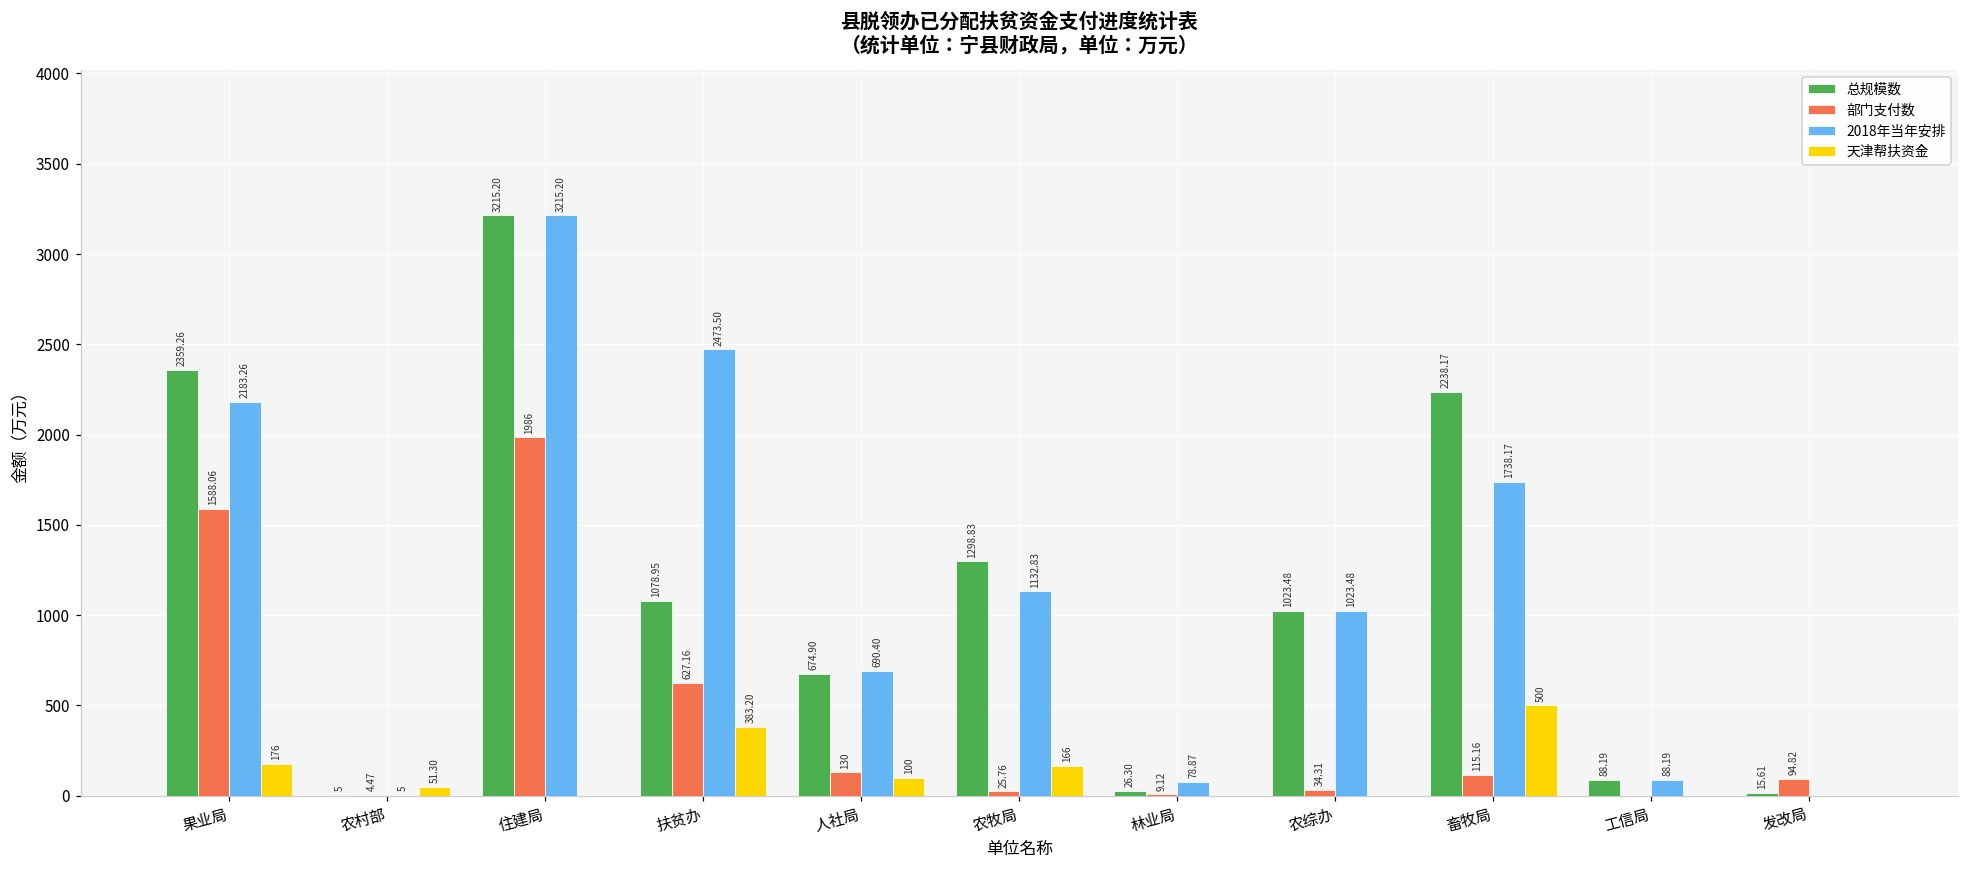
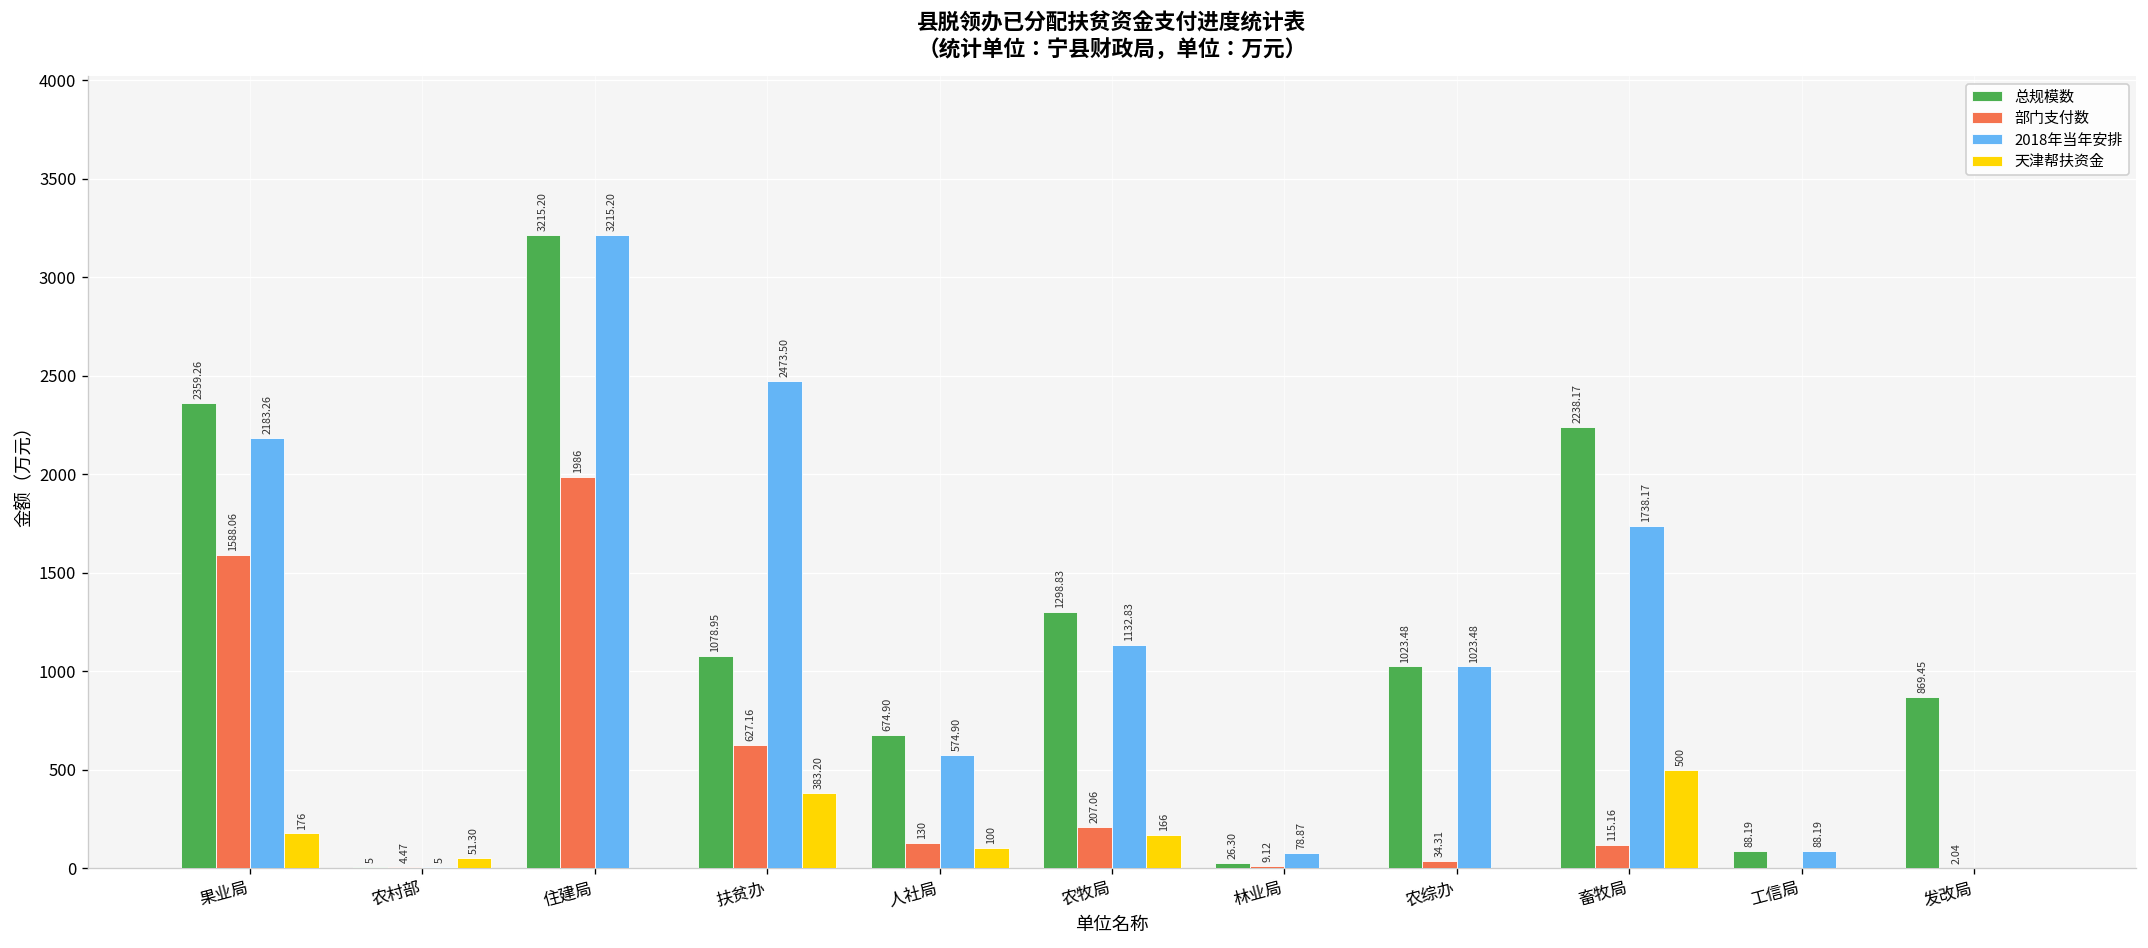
  {
    "总规模数": {
      "果业局": 2359.26,
      "农村部": 5,
      "住建局": 3215.20,
      "扶贫办": 1078.95,
      "人社局": 674.90,
      "农牧局": 1298.83,
      "林业局": 26.30,
      "农综办": 1023.48,
      "畜牧局": 2238.17,
      "工信局": 88.19,
-     "发改局": 15.61
+     "发改局": 869.45
    },
    "部门支付数": {
      "果业局": 1588.06,
      "农村部": 4.47,
      "住建局": 1986,
      "扶贫办": 627.16,
      "人社局": 130,
-     "农牧局": 25.76,
+     "农牧局": 207.06,
      "林业局": 9.12,
      "农综办": 34.31,
      "畜牧局": 115.16,
-     "发改局": 94.82
+     "发改局": 2.04
    },
    "2018年当年安排": {
      "果业局": 2183.26,
      "农村部": 5,
      "住建局": 3215.20,
      "扶贫办": 2473.50,
-     "人社局": 690.40,
+     "人社局": 574.90,
      "农牧局": 1132.83,
      "林业局": 78.87,
      "农综办": 1023.48,
      "畜牧局": 1738.17,
      "工信局": 88.19
    },
    "天津帮扶资金": {
      "果业局": 176,
      "农村部": 51.30,
      "扶贫办": 383.20,
      "人社局": 100,
      "农牧局": 166,
      "畜牧局": 500
    }
  }
